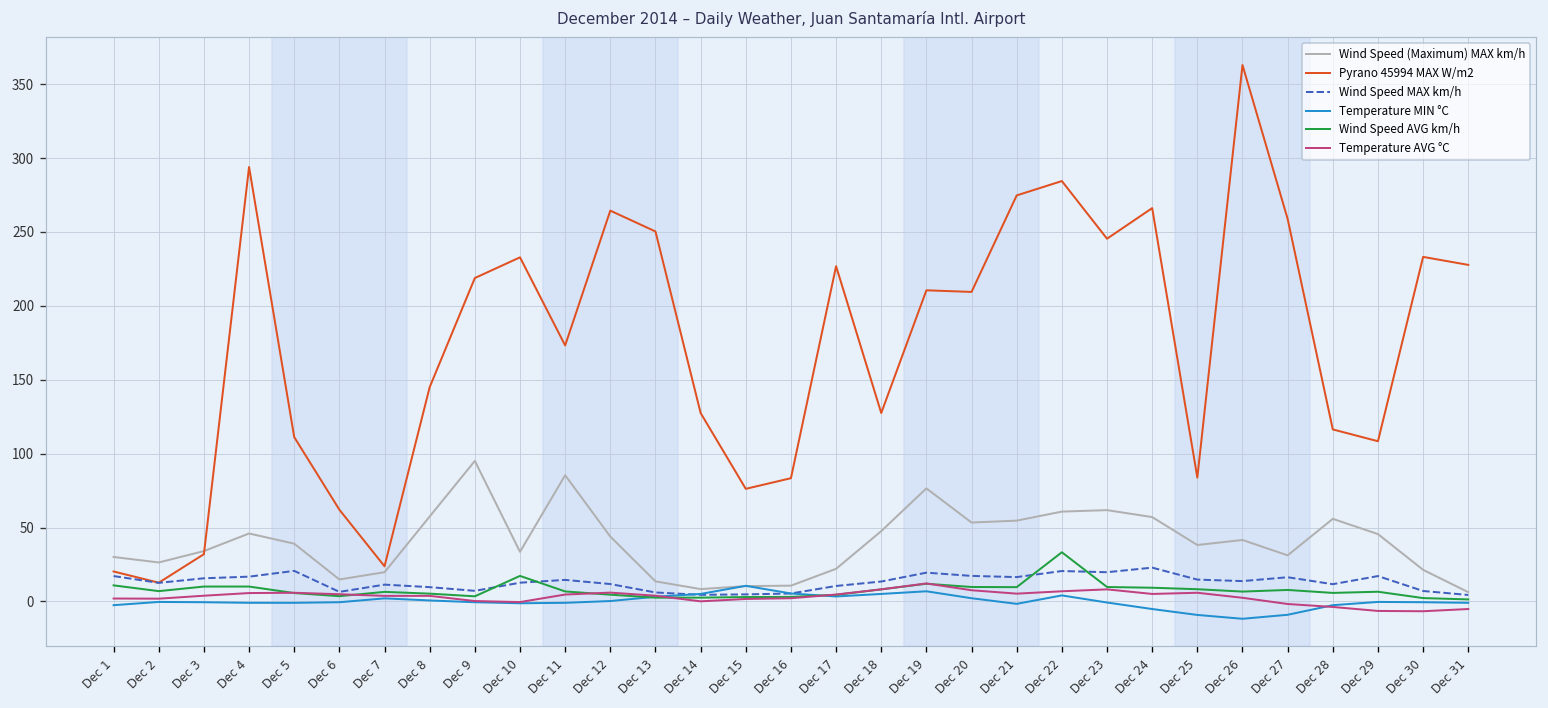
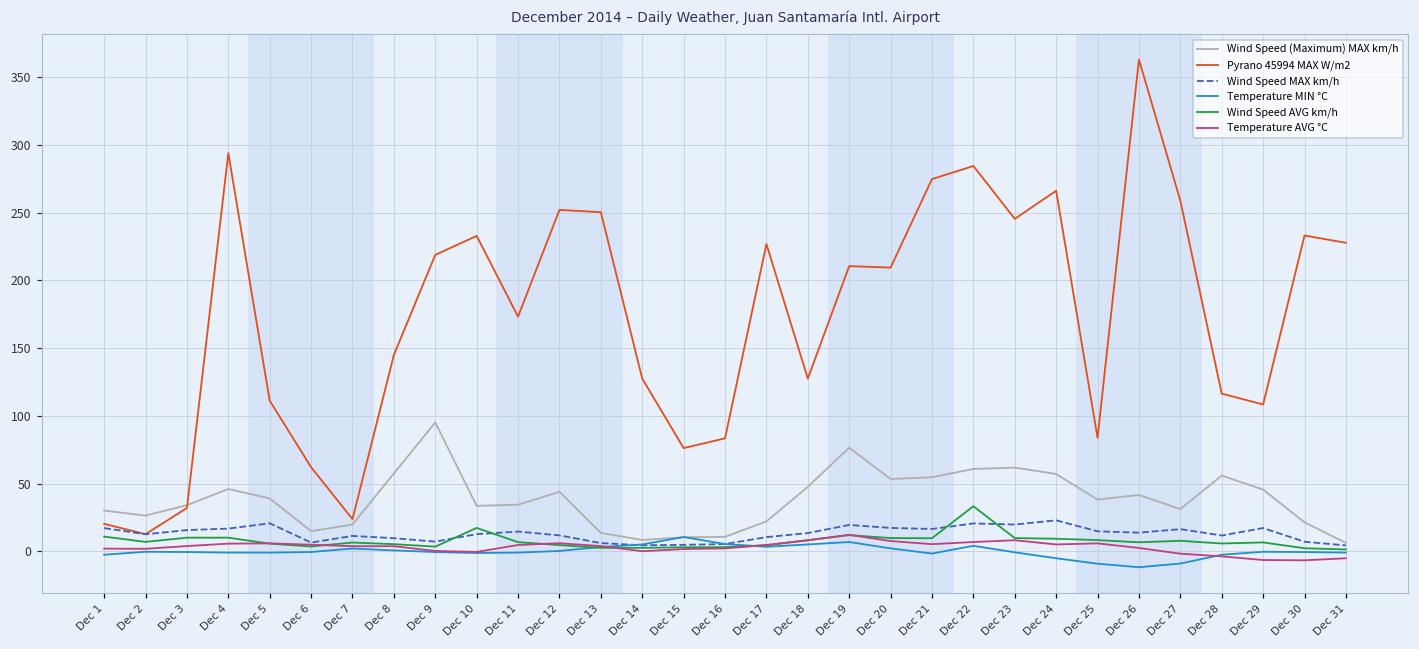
  {
    "Wind Speed (Maximum) MAX km/h": {
      "Dec 1": 30,
      "Dec 2": 26,
      "Dec 3": 34,
      "Dec 4": 46,
      "Dec 5": 39,
      "Dec 6": 15,
      "Dec 7": 20,
      "Dec 8": 58,
      "Dec 9": 95,
      "Dec 10": 34,
-     "Dec 11": 85,
+     "Dec 11": 34,
      "Dec 12": 44,
      "Dec 13": 14,
      "Dec 14": 8,
      "Dec 16": 11,
      "Dec 17": 22,
      "Dec 18": 48,
      "Dec 19": 77,
      "Dec 20": 53,
      "Dec 21": 55,
      "Dec 22": 61,
      "Dec 23": 62,
      "Dec 24": 57,
      "Dec 25": 38,
      "Dec 26": 42,
      "Dec 27": 31,
      "Dec 28": 56,
      "Dec 29": 46,
      "Dec 30": 21
    },
    "Pyrano 45994 MAX W/m2": {
      "Dec 1": 20,
      "Dec 3": 32,
      "Dec 4": 294,
      "Dec 5": 111,
      "Dec 6": 62,
      "Dec 7": 24,
      "Dec 8": 145,
      "Dec 9": 219,
      "Dec 10": 233,
      "Dec 11": 173,
-     "Dec 12": 264,
+     "Dec 12": 252,
      "Dec 13": 250,
      "Dec 14": 128,
      "Dec 15": 76,
      "Dec 16": 83,
      "Dec 17": 227,
      "Dec 18": 128,
      "Dec 19": 211,
      "Dec 20": 209,
      "Dec 21": 275,
      "Dec 22": 284,
      "Dec 23": 245,
      "Dec 24": 266,
      "Dec 25": 84,
      "Dec 26": 363,
      "Dec 27": 259,
      "Dec 28": 116,
      "Dec 29": 108,
      "Dec 30": 233,
      "Dec 31": 228
    },
    "Wind Speed AVG km/h": {
      "Dec 1": 11,
      "Dec 2": 7,
      "Dec 3": 10,
      "Dec 4": 10,
      "Dec 7": 7,
      "Dec 9": 4,
      "Dec 10": 17,
      "Dec 20": 10,
      "Dec 21": 10,
      "Dec 22": 33,
      "Dec 24": 9,
      "Dec 25": 8,
      "Dec 26": 7,
      "Dec 27": 8,
      "Dec 28": 6,
      "Dec 29": 7,
      "Dec 30": 2,
      "Dec 31": 1
    },
    "Temperature AVG °C": {
      "Dec 1": 2,
      "Dec 2": 2,
      "Dec 3": 4,
      "Dec 4": 6,
      "Dec 14": 0,
      "Dec 20": 8,
      "Dec 21": 5,
      "Dec 22": 7,
      "Dec 24": 5,
      "Dec 25": 6,
      "Dec 26": 3,
      "Dec 27": -2,
      "Dec 29": -6,
      "Dec 30": -7,
      "Dec 31": -5
    }
  }
